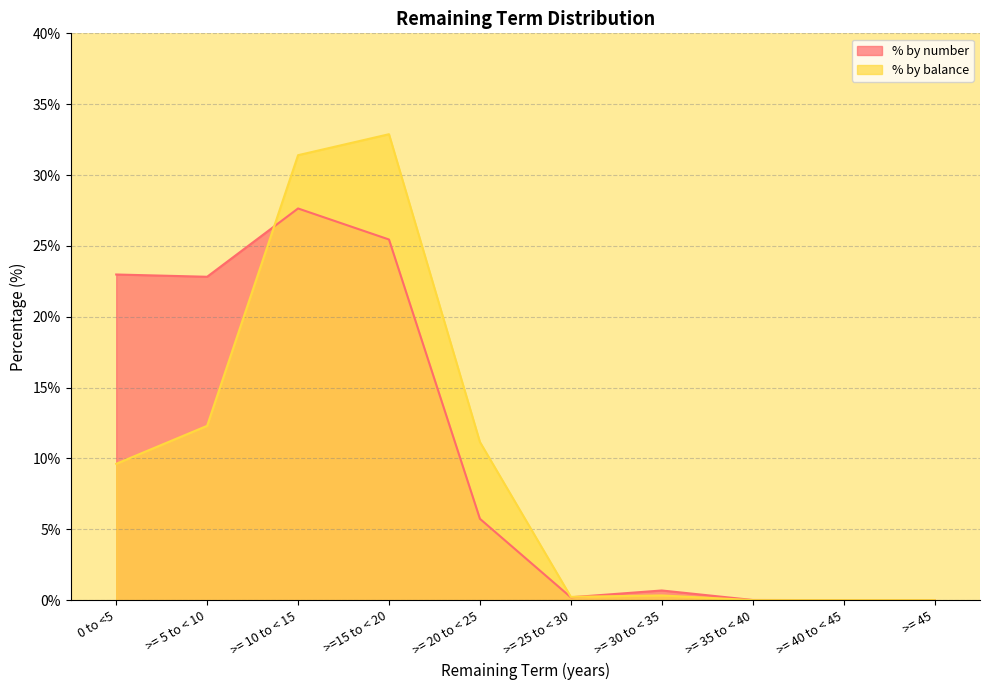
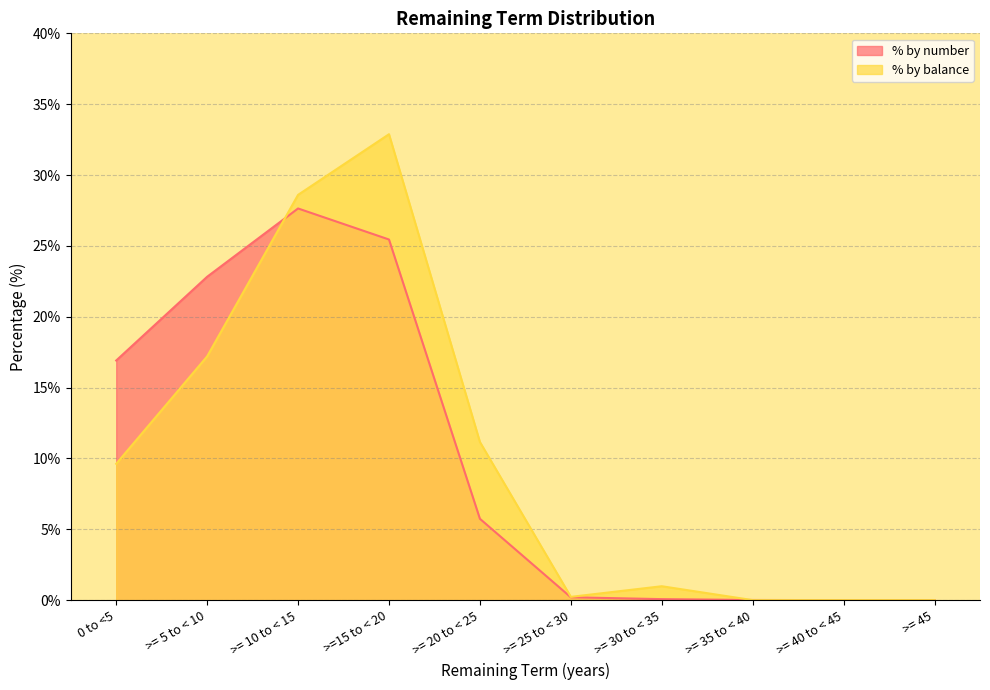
  {
    "% by number": {
-     "0 to <5": "23.0%",
+     "0 to <5": "16.9%",
      ">= 5 to < 10": "22.8%",
      ">= 10 to < 15": "27.6%",
      ">=15 to < 20": "25.5%",
      ">= 20 to < 25": "5.7%",
-     ">= 30 to < 35": "0.7%"
+     ">= 30 to < 35": "0.1%"
    },
    "% by balance": {
      "0 to <5": "9.6%",
-     ">= 5 to < 10": "12.3%",
-     ">= 10 to < 15": "31.4%",
+     ">= 5 to < 10": "17.2%",
+     ">= 10 to < 15": "28.6%",
      ">=15 to < 20": "32.9%",
      ">= 20 to < 25": "11.2%",
-     ">= 30 to < 35": "0.3%"
+     ">= 30 to < 35": "1.0%"
    }
  }
